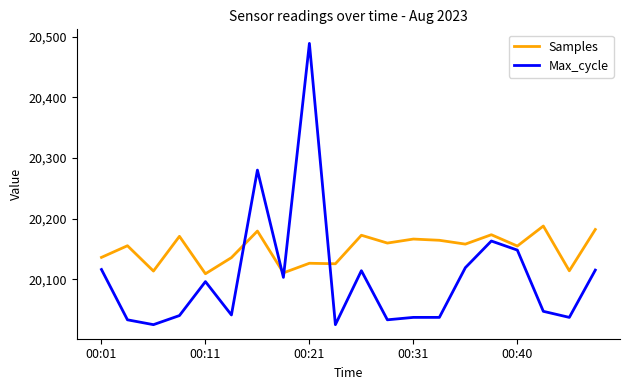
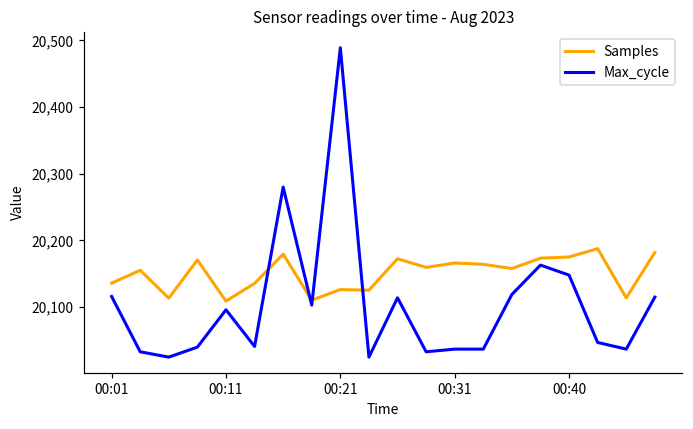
  {
    "Samples": {
      "00:01": "20,140",
      "00:11": "20,110",
      "00:21": "20,130",
      "00:31": "20,170",
-     "00:40": "20,150"
+     "00:40": "20,180"
    },
    "Max_cycle": {
      "00:01": "20,120",
      "00:11": "20,100",
      "00:21": "20,490",
      "00:31": "20,040",
      "00:40": "20,150"
    }
  }
